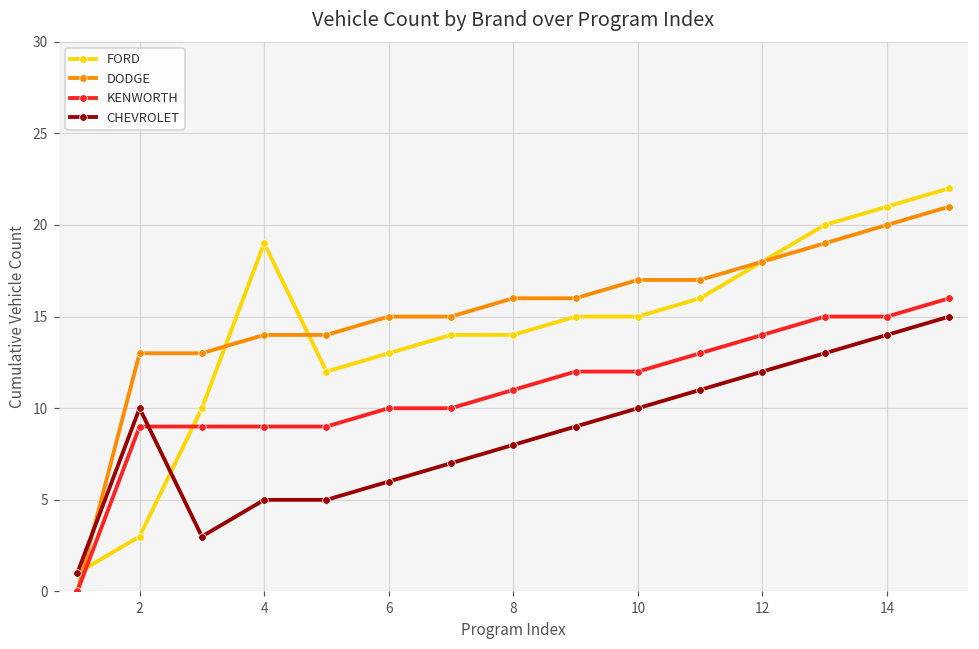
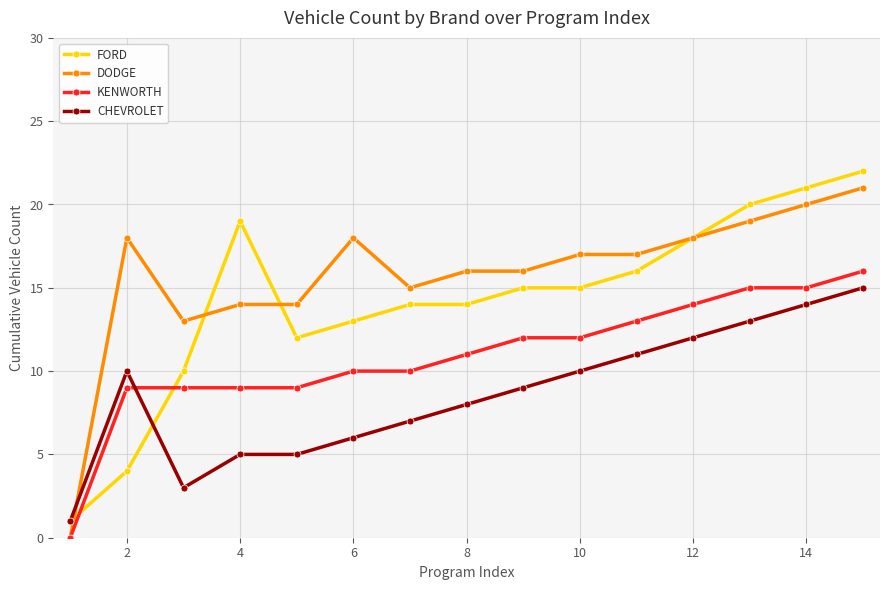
  {
    "FORD": {
-     "2": 3,
+     "2": 4,
      "4": 19,
      "6": 13,
      "8": 14,
      "10": 15,
      "14": 21
    },
    "DODGE": {
-     "2": 13,
+     "2": 18,
      "4": 14,
-     "6": 15,
+     "6": 18,
      "8": 16,
      "10": 17,
      "14": 20
    },
    "KENWORTH": {
      "2": 9,
      "4": 9,
      "6": 10,
      "8": 11,
      "10": 12,
      "12": 14,
      "14": 15
    },
    "CHEVROLET": {
      "2": 10,
      "4": 5,
      "6": 6,
      "8": 8,
      "10": 10,
      "12": 12,
      "14": 14
    }
  }
